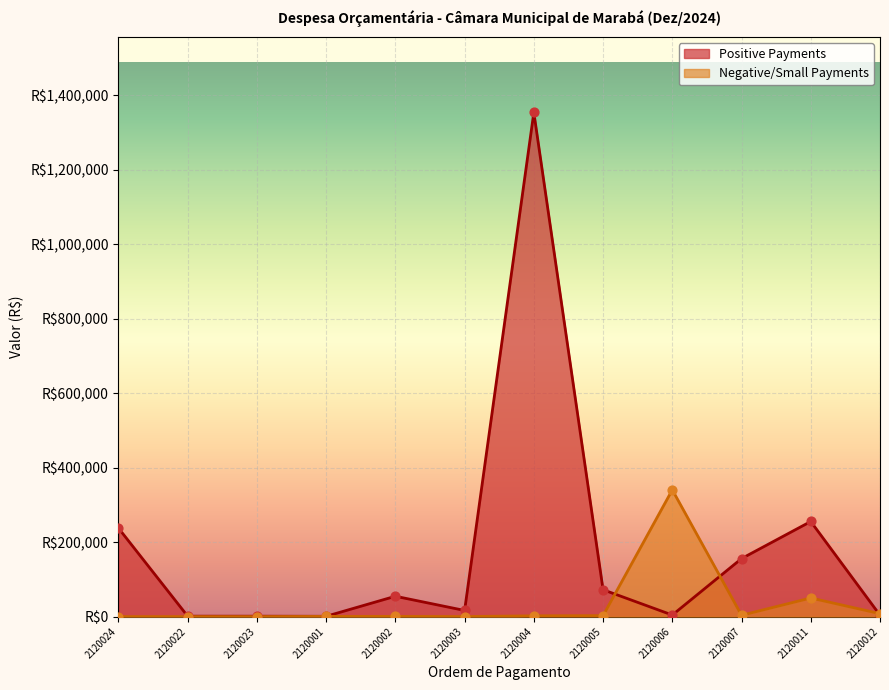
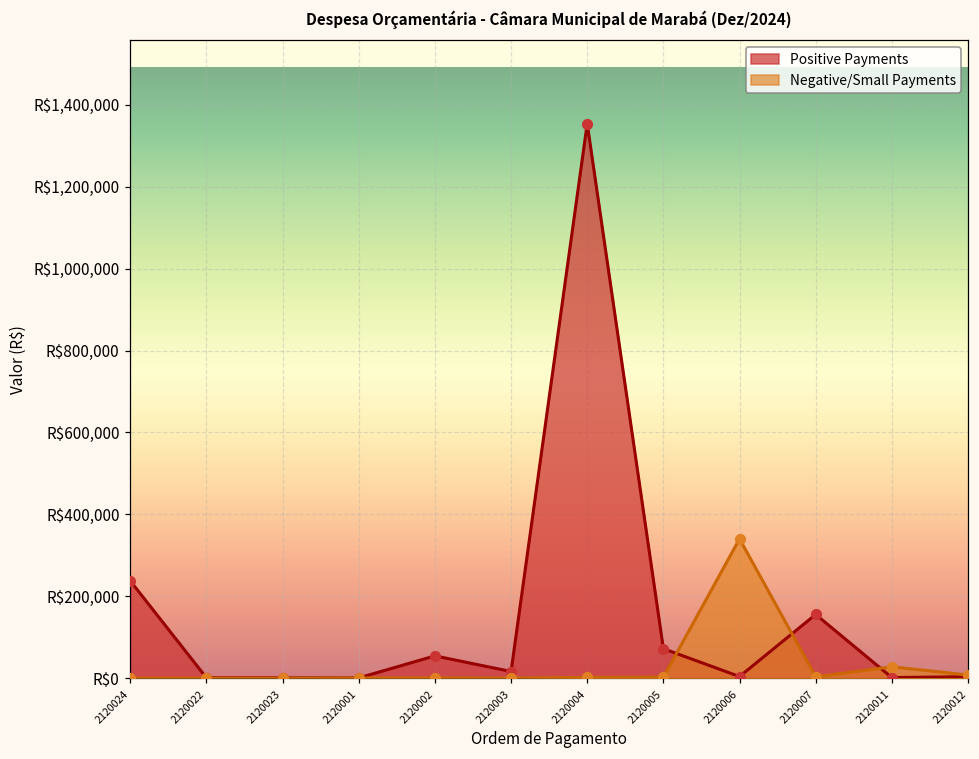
  {
    "Positive Payments": {
      "2120024": "R$240,000",
      "2120002": "R$50,000",
      "2120003": "R$20,000",
      "2120004": "R$1,350,000",
      "2120005": "R$70,000",
      "2120006": "R$0",
      "2120007": "R$160,000",
-     "2120011": "R$260,000"
+     "2120011": "R$0"
    },
    "Negative/Small Payments": {
      "2120024": "R$0",
      "2120002": "R$0",
      "2120003": "R$0",
      "2120004": "R$0",
      "2120005": "R$0",
      "2120006": "R$340,000",
      "2120007": "R$0",
-     "2120011": "R$50,000"
+     "2120011": "R$30,000"
    }
  }
